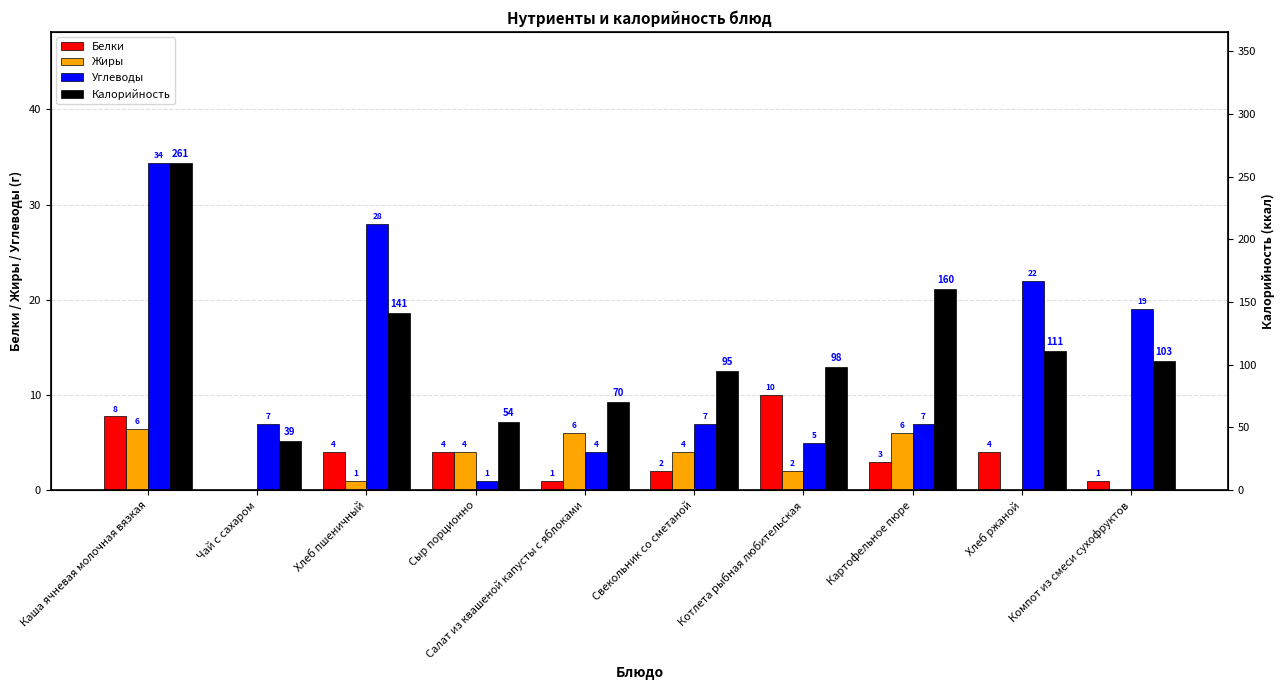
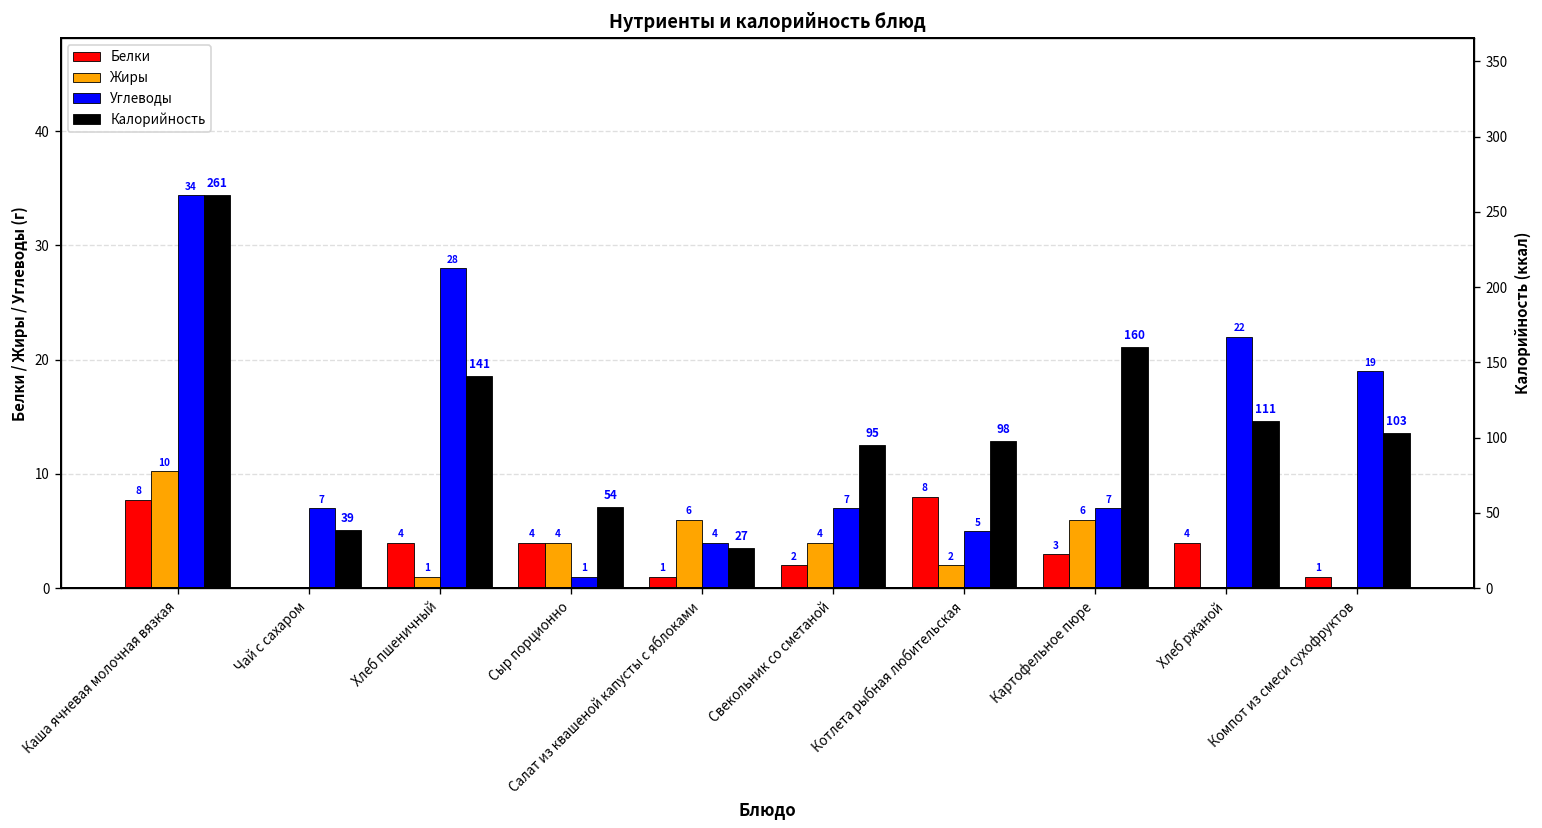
  {
    "Белки": {
      "Каша ячневая молочная вязкая": 8,
      "Хлеб пшеничный": 4,
      "Сыр порционно": 4,
      "Салат из квашеной капусты с яблоками": 1,
      "Свекольник со сметаной": 2,
-     "Котлета рыбная любительская": 10,
+     "Котлета рыбная любительская": 8,
      "Картофельное пюре": 3,
      "Хлеб ржаной": 4,
      "Компот из смеси сухофруктов": 1
    },
    "Жиры": {
-     "Каша ячневая молочная вязкая": 6,
+     "Каша ячневая молочная вязкая": 10,
      "Хлеб пшеничный": 1,
      "Сыр порционно": 4,
      "Салат из квашеной капусты с яблоками": 6,
      "Свекольник со сметаной": 4,
      "Котлета рыбная любительская": 2,
      "Картофельное пюре": 6
    },
    "Углеводы": {
      "Каша ячневая молочная вязкая": 34,
      "Чай с сахаром": 7,
      "Хлеб пшеничный": 28,
      "Сыр порционно": 1,
      "Салат из квашеной капусты с яблоками": 4,
      "Свекольник со сметаной": 7,
      "Котлета рыбная любительская": 5,
      "Картофельное пюре": 7,
      "Хлеб ржаной": 22,
      "Компот из смеси сухофруктов": 19
    },
    "Калорийность": {
      "Каша ячневая молочная вязкая": 261,
      "Чай с сахаром": 39,
      "Хлеб пшеничный": 141,
      "Сыр порционно": 54,
-     "Салат из квашеной капусты с яблоками": 70,
+     "Салат из квашеной капусты с яблоками": 27,
      "Свекольник со сметаной": 95,
      "Котлета рыбная любительская": 98,
      "Картофельное пюре": 160,
      "Хлеб ржаной": 111,
      "Компот из смеси сухофруктов": 103
    }
  }
